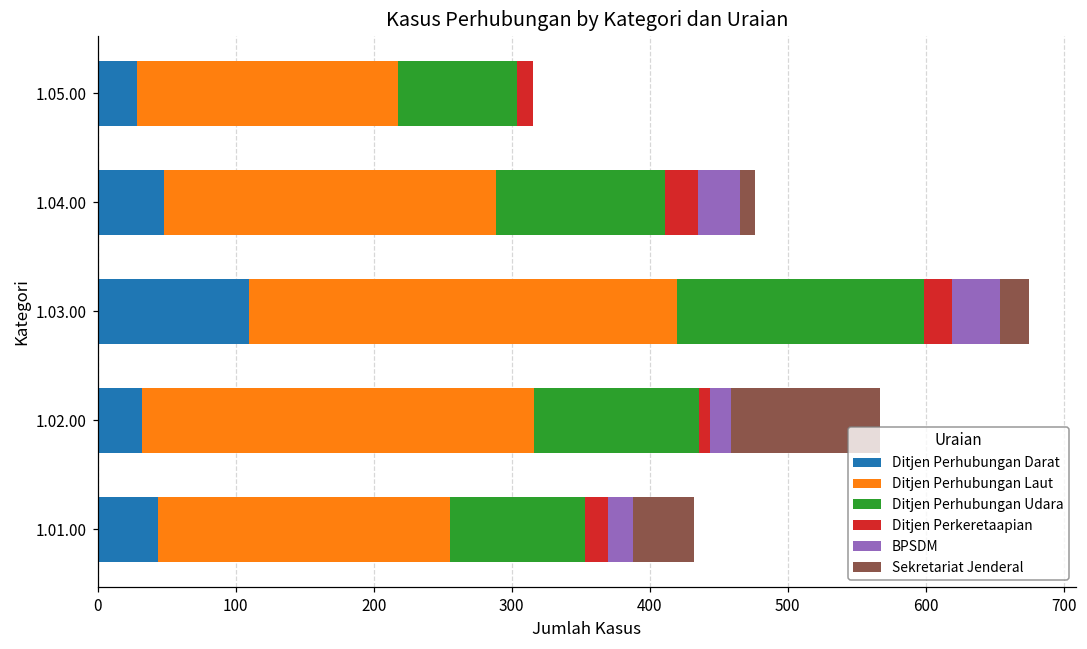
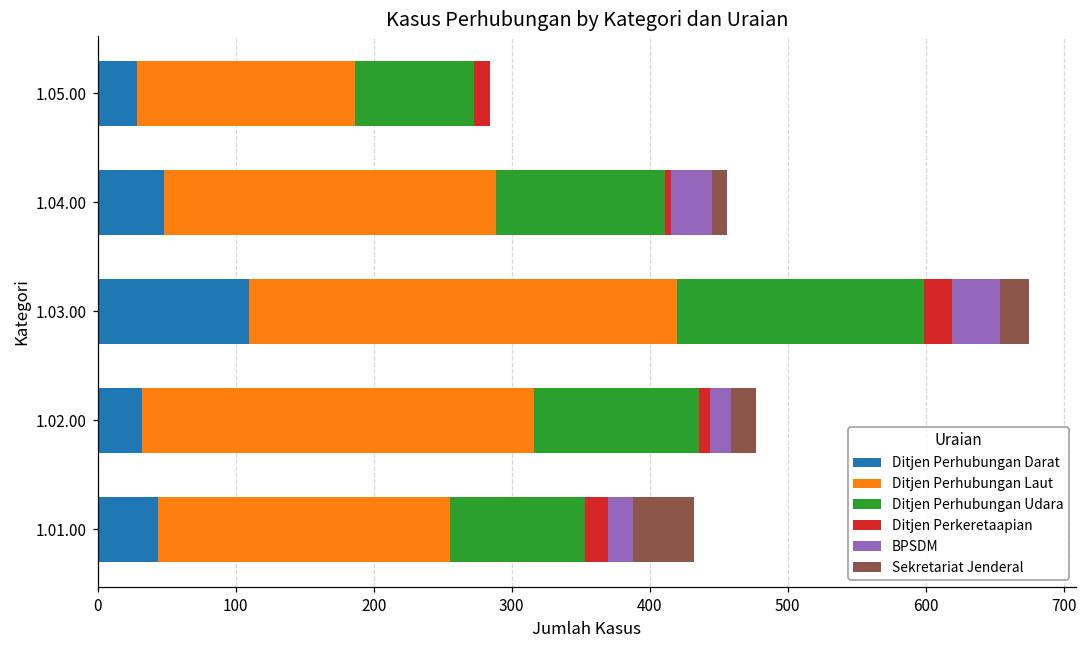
  {
    "Ditjen Perhubungan Darat": {
      "1.05.00": 29,
      "1.04.00": 48,
      "1.03.00": 110,
      "1.02.00": 32,
      "1.01.00": 44
    },
    "Ditjen Perhubungan Laut": {
-     "1.05.00": 189,
+     "1.05.00": 158,
      "1.04.00": 240,
      "1.03.00": 310,
      "1.02.00": 284,
      "1.01.00": 211
    },
    "Ditjen Perhubungan Udara": {
      "1.05.00": 86,
      "1.04.00": 123,
      "1.03.00": 179,
      "1.02.00": 120,
      "1.01.00": 98
    },
    "Ditjen Perkeretaapian": {
      "1.05.00": 12,
-     "1.04.00": 24,
+     "1.04.00": 4,
      "1.03.00": 20,
      "1.02.00": 8,
      "1.01.00": 17
    },
    "BPSDM": {
      "1.05.00": 0,
      "1.04.00": 30,
      "1.03.00": 35,
      "1.02.00": 15,
      "1.01.00": 18
    },
    "Sekretariat Jenderal": {
      "1.05.00": 0,
      "1.04.00": 11,
      "1.03.00": 21,
-     "1.02.00": 108,
+     "1.02.00": 18,
      "1.01.00": 44
    }
  }
